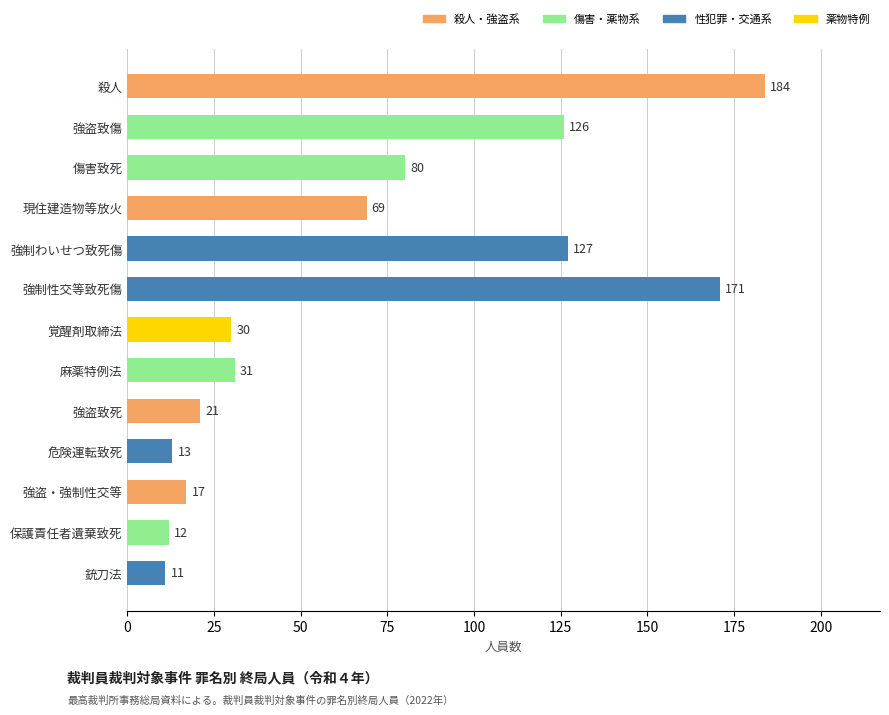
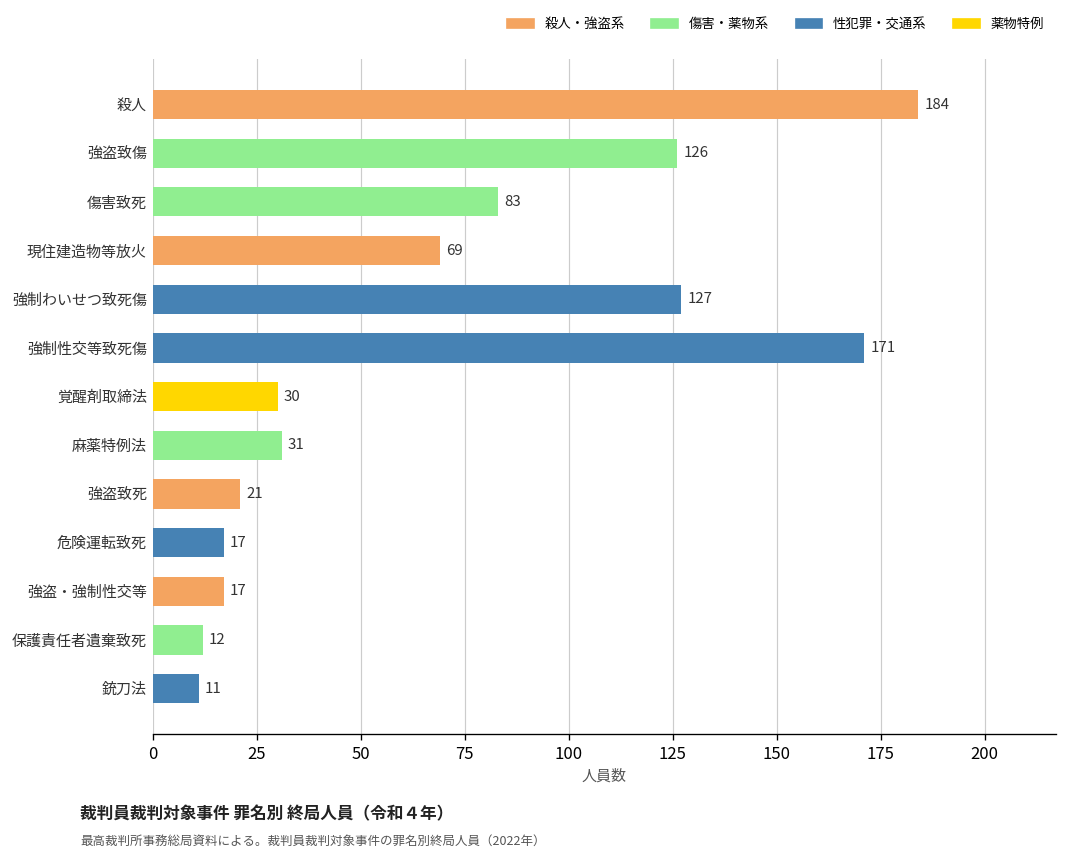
  {
    "殺人": 184,
    "強盗致傷": 126,
-   "傷害致死": 80,
+   "傷害致死": 83,
    "現住建造物等放火": 69,
    "強制わいせつ致死傷": 127,
    "強制性交等致死傷": 171,
    "覚醒剤取締法": 30,
    "麻薬特例法": 31,
    "強盗致死": 21,
-   "危険運転致死": 13,
+   "危険運転致死": 17,
    "強盗・強制性交等": 17,
    "保護責任者遺棄致死": 12,
    "銃刀法": 11
  }
